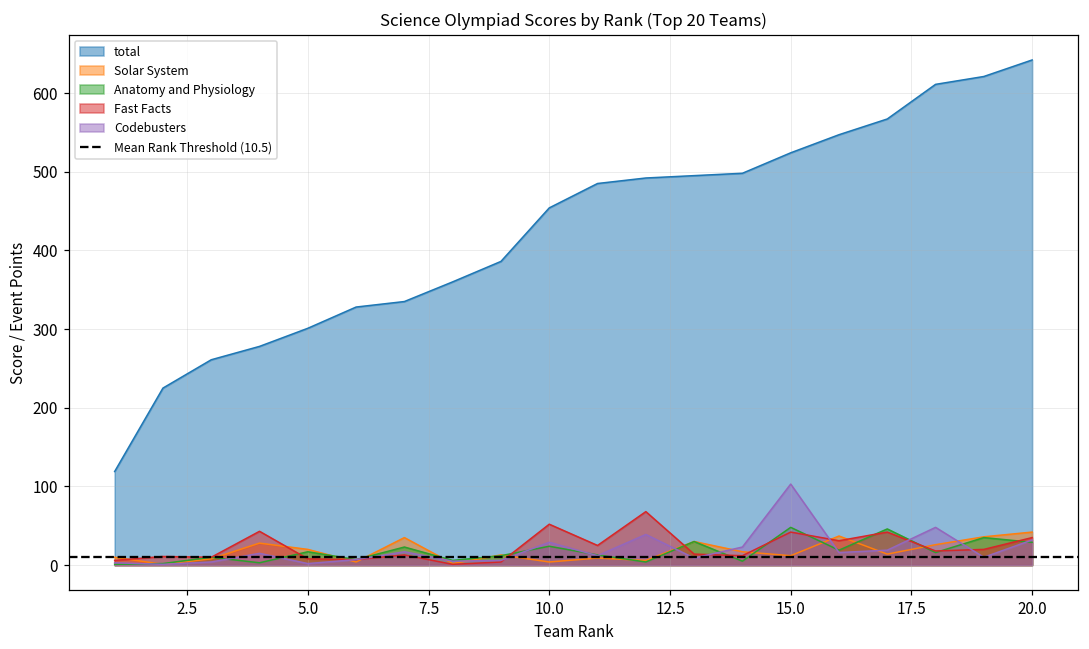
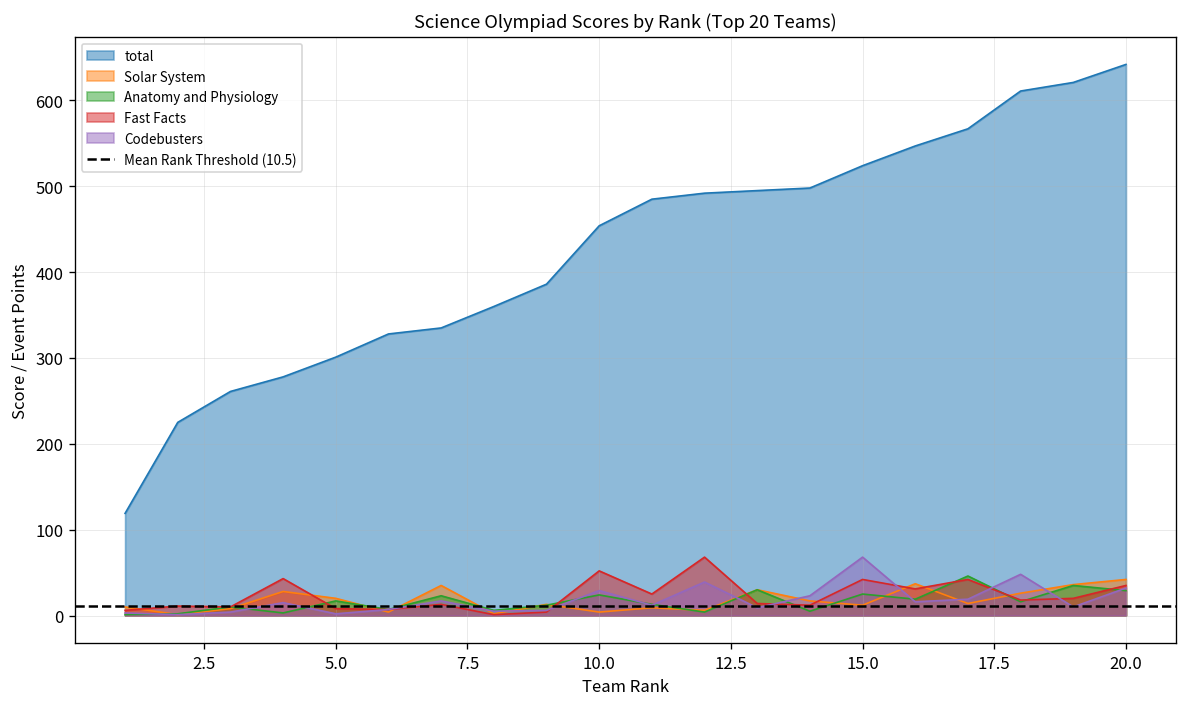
  {
    "total": {
      "5.0": 300,
      "10.0": 450,
      "15.0": 520,
      "20.0": 640
    },
    "Solar System": {
      "10.0": 0,
      "15.0": 10,
      "20.0": 40
    },
    "Anatomy and Physiology": {
      "10.0": 20,
-     "15.0": 50
+     "15.0": 30
    },
    "Fast Facts": {
      "5.0": 10,
      "10.0": 50,
      "15.0": 40
    },
    "Codebusters": {
      "5.0": 0,
      "10.0": 30,
-     "15.0": 100
+     "15.0": 70
    }
  }
